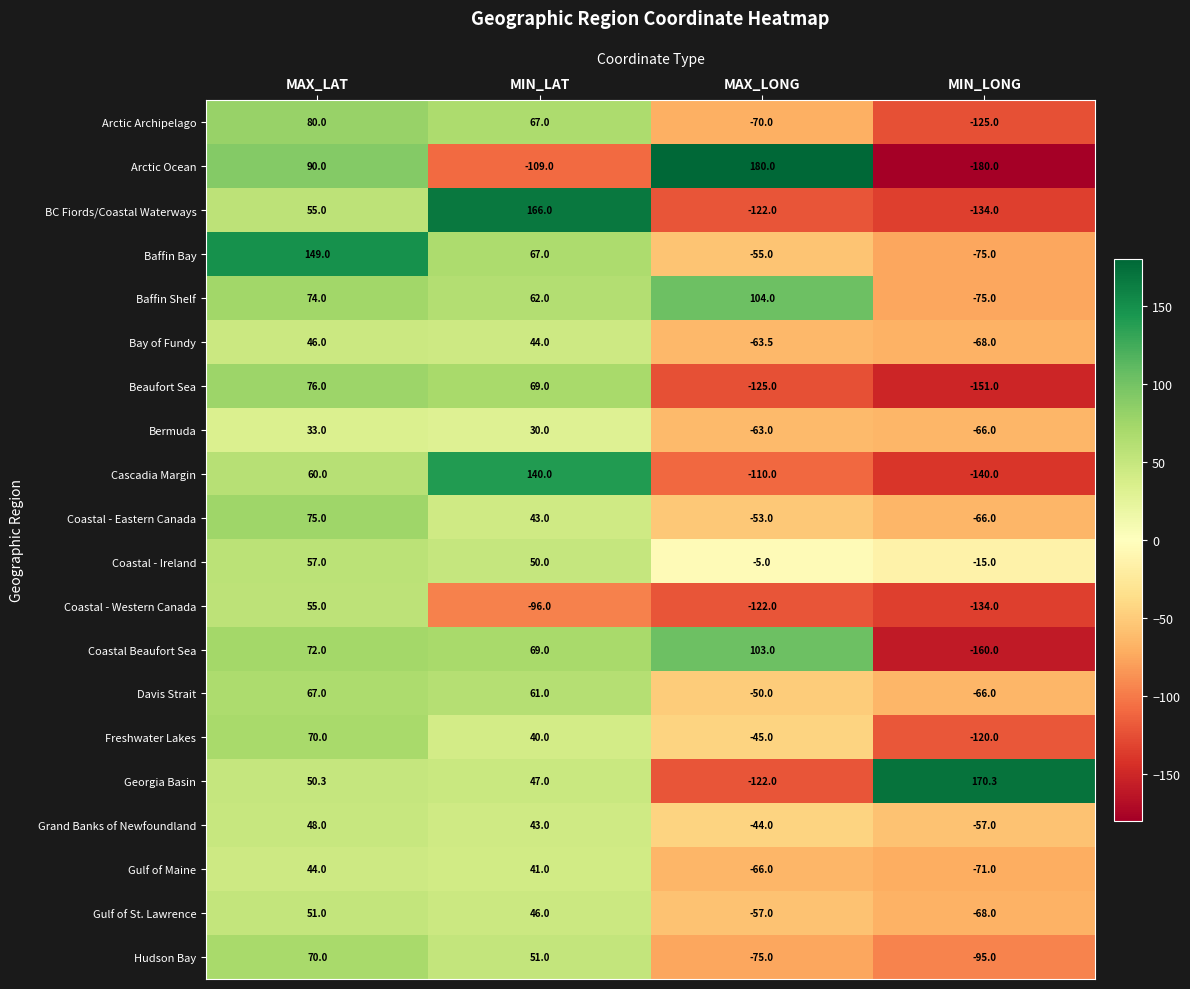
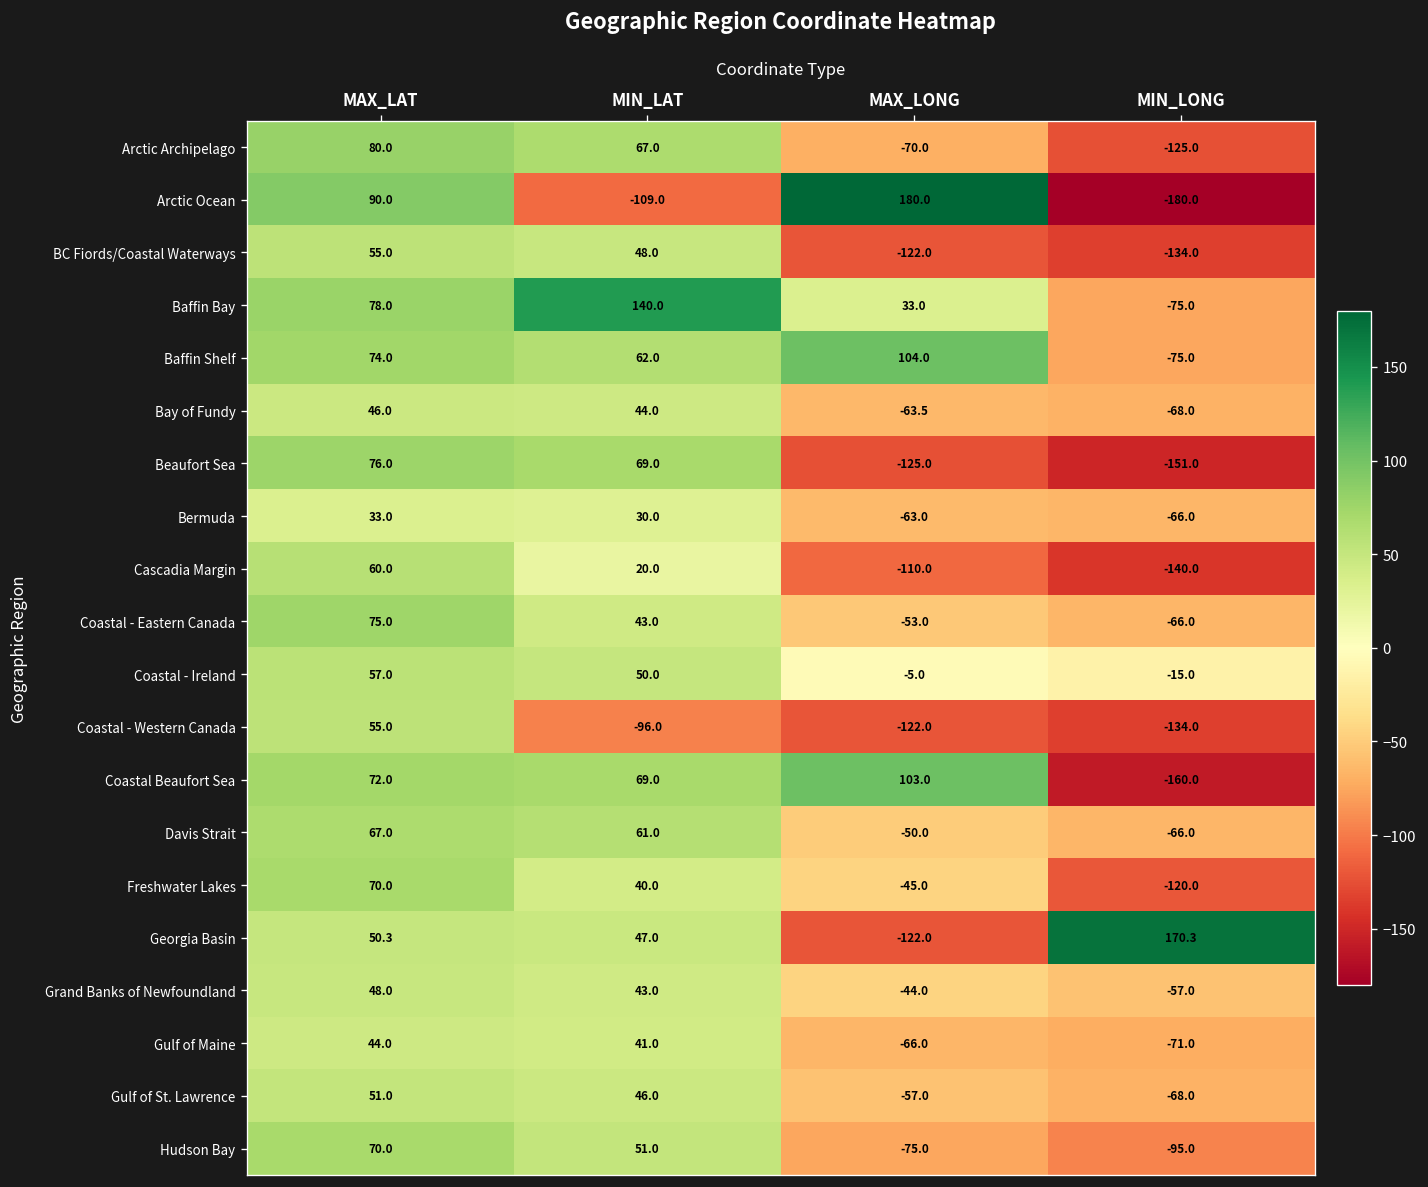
  {
    "Arctic Archipelago": {
      "MAX_LAT": 80.0,
      "MIN_LAT": 67.0,
      "MAX_LONG": -70.0,
      "MIN_LONG": -125.0
    },
    "Arctic Ocean": {
      "MAX_LAT": 90.0,
      "MIN_LAT": -109.0,
      "MAX_LONG": 180.0,
      "MIN_LONG": -180.0
    },
    "BC Fiords/Coastal Waterways": {
      "MAX_LAT": 55.0,
-     "MIN_LAT": 166.0,
+     "MIN_LAT": 48.0,
      "MAX_LONG": -122.0,
      "MIN_LONG": -134.0
    },
    "Baffin Bay": {
-     "MAX_LAT": 149.0,
-     "MIN_LAT": 67.0,
-     "MAX_LONG": -55.0,
+     "MAX_LAT": 78.0,
+     "MIN_LAT": 140.0,
+     "MAX_LONG": 33.0,
      "MIN_LONG": -75.0
    },
    "Baffin Shelf": {
      "MAX_LAT": 74.0,
      "MIN_LAT": 62.0,
      "MAX_LONG": 104.0,
      "MIN_LONG": -75.0
    },
    "Bay of Fundy": {
      "MAX_LAT": 46.0,
      "MIN_LAT": 44.0,
      "MAX_LONG": -63.5,
      "MIN_LONG": -68.0
    },
    "Beaufort Sea": {
      "MAX_LAT": 76.0,
      "MIN_LAT": 69.0,
      "MAX_LONG": -125.0,
      "MIN_LONG": -151.0
    },
    "Bermuda": {
      "MAX_LAT": 33.0,
      "MIN_LAT": 30.0,
      "MAX_LONG": -63.0,
      "MIN_LONG": -66.0
    },
    "Cascadia Margin": {
      "MAX_LAT": 60.0,
-     "MIN_LAT": 140.0,
+     "MIN_LAT": 20.0,
      "MAX_LONG": -110.0,
      "MIN_LONG": -140.0
    },
    "Coastal - Eastern Canada": {
      "MAX_LAT": 75.0,
      "MIN_LAT": 43.0,
      "MAX_LONG": -53.0,
      "MIN_LONG": -66.0
    },
    "Coastal - Ireland": {
      "MAX_LAT": 57.0,
      "MIN_LAT": 50.0,
      "MAX_LONG": -5.0,
      "MIN_LONG": -15.0
    },
    "Coastal - Western Canada": {
      "MAX_LAT": 55.0,
      "MIN_LAT": -96.0,
      "MAX_LONG": -122.0,
      "MIN_LONG": -134.0
    },
    "Coastal Beaufort Sea": {
      "MAX_LAT": 72.0,
      "MIN_LAT": 69.0,
      "MAX_LONG": 103.0,
      "MIN_LONG": -160.0
    },
    "Davis Strait": {
      "MAX_LAT": 67.0,
      "MIN_LAT": 61.0,
      "MAX_LONG": -50.0,
      "MIN_LONG": -66.0
    },
    "Freshwater Lakes": {
      "MAX_LAT": 70.0,
      "MIN_LAT": 40.0,
      "MAX_LONG": -45.0,
      "MIN_LONG": -120.0
    },
    "Georgia Basin": {
      "MAX_LAT": 50.3,
      "MIN_LAT": 47.0,
      "MAX_LONG": -122.0,
      "MIN_LONG": 170.3
    },
    "Grand Banks of Newfoundland": {
      "MAX_LAT": 48.0,
      "MIN_LAT": 43.0,
      "MAX_LONG": -44.0,
      "MIN_LONG": -57.0
    },
    "Gulf of Maine": {
      "MAX_LAT": 44.0,
      "MIN_LAT": 41.0,
      "MAX_LONG": -66.0,
      "MIN_LONG": -71.0
    },
    "Gulf of St. Lawrence": {
      "MAX_LAT": 51.0,
      "MIN_LAT": 46.0,
      "MAX_LONG": -57.0,
      "MIN_LONG": -68.0
    },
    "Hudson Bay": {
      "MAX_LAT": 70.0,
      "MIN_LAT": 51.0,
      "MAX_LONG": -75.0,
      "MIN_LONG": -95.0
    }
  }
